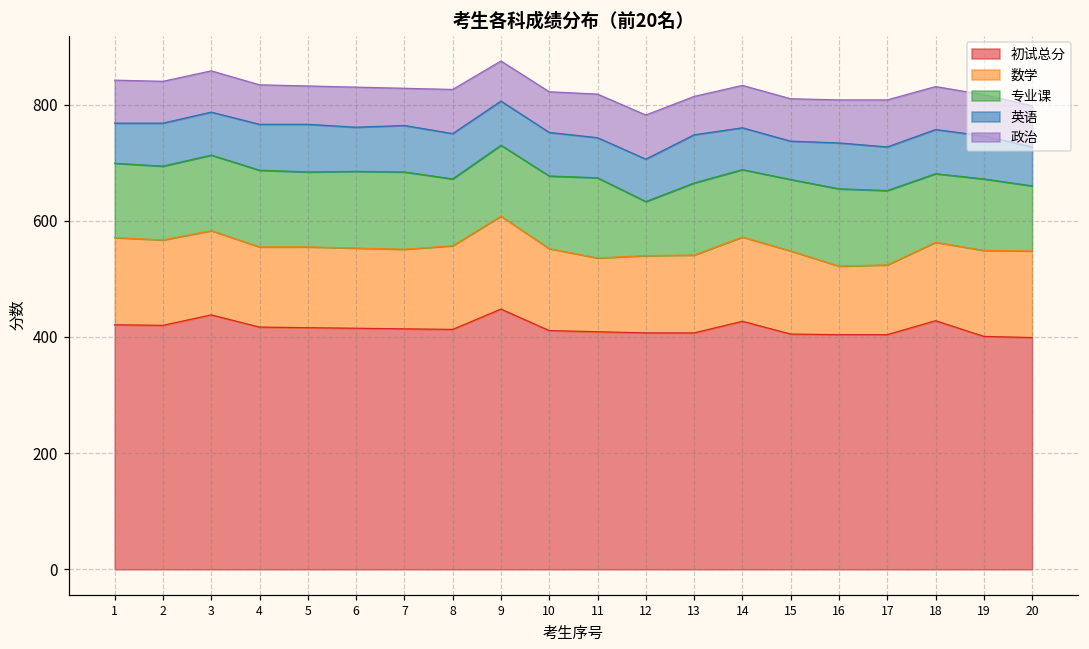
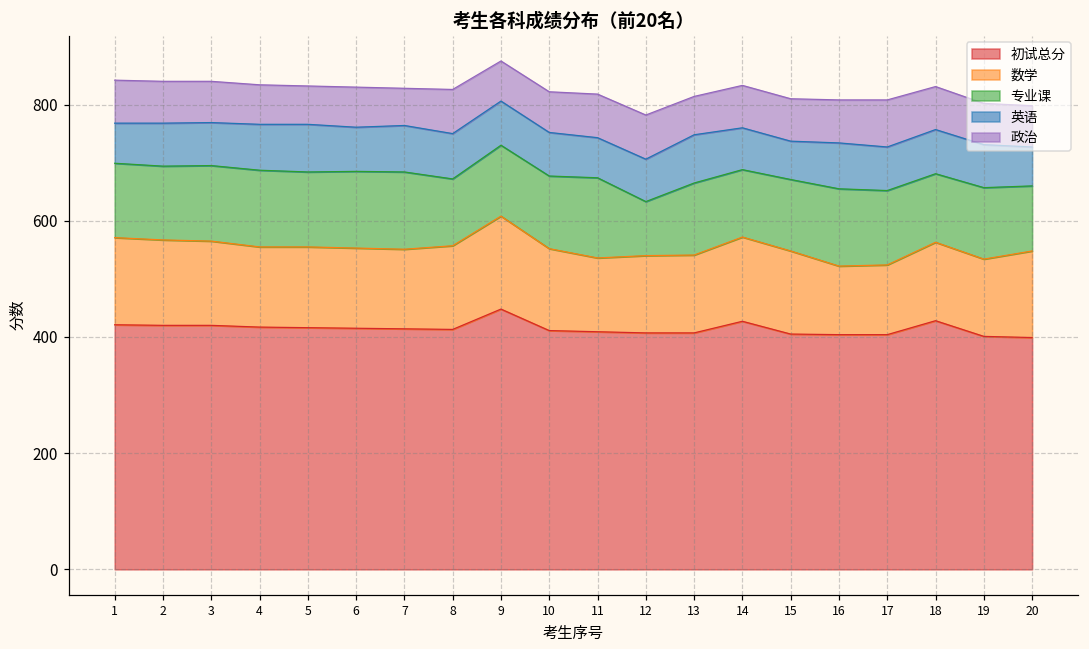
  {
    "初试总分": {
      "1": 420,
      "2": 420,
-     "3": 440,
+     "3": 420,
      "4": 420,
      "5": 420,
      "6": 420,
      "7": 410,
      "8": 410,
      "9": 450,
      "10": 410,
      "11": 410,
      "12": 410,
      "13": 410,
      "14": 430,
      "15": 410,
      "16": 400,
      "17": 400,
      "18": 430,
      "19": 400,
      "20": 400
    },
    "数学": {
      "1": 150,
      "2": 150,
      "3": 150,
      "4": 140,
      "5": 140,
      "6": 140,
      "7": 140,
      "8": 140,
      "9": 160,
      "10": 140,
      "11": 130,
      "12": 130,
      "13": 130,
      "14": 150,
      "15": 140,
      "16": 120,
      "17": 120,
      "18": 140,
-     "19": 150,
+     "19": 130,
      "20": 150
    },
    "专业课": {
      "1": 130,
      "2": 130,
      "3": 130,
      "4": 130,
      "5": 130,
      "6": 130,
      "7": 130,
      "8": 120,
      "9": 120,
      "10": 130,
      "11": 140,
      "12": 90,
      "13": 120,
      "14": 120,
      "15": 120,
      "16": 130,
      "17": 130,
      "18": 120,
      "19": 120,
      "20": 110
    },
    "英语": {
      "1": 70,
      "2": 70,
      "3": 70,
      "4": 80,
      "5": 80,
      "6": 80,
      "7": 80,
      "8": 80,
      "9": 80,
      "10": 80,
      "11": 70,
      "12": 70,
      "13": 80,
      "14": 70,
      "15": 70,
      "16": 80,
      "17": 80,
      "18": 80
    },
    "政治": {
      "1": 70,
      "2": 70,
      "3": 70,
      "4": 70,
      "5": 70,
      "6": 70,
      "7": 60,
      "8": 80,
      "9": 70,
      "10": 70,
      "11": 80,
      "12": 80,
      "13": 70,
      "14": 70,
      "15": 70,
      "16": 70,
      "17": 80,
      "18": 70
    }
  }
